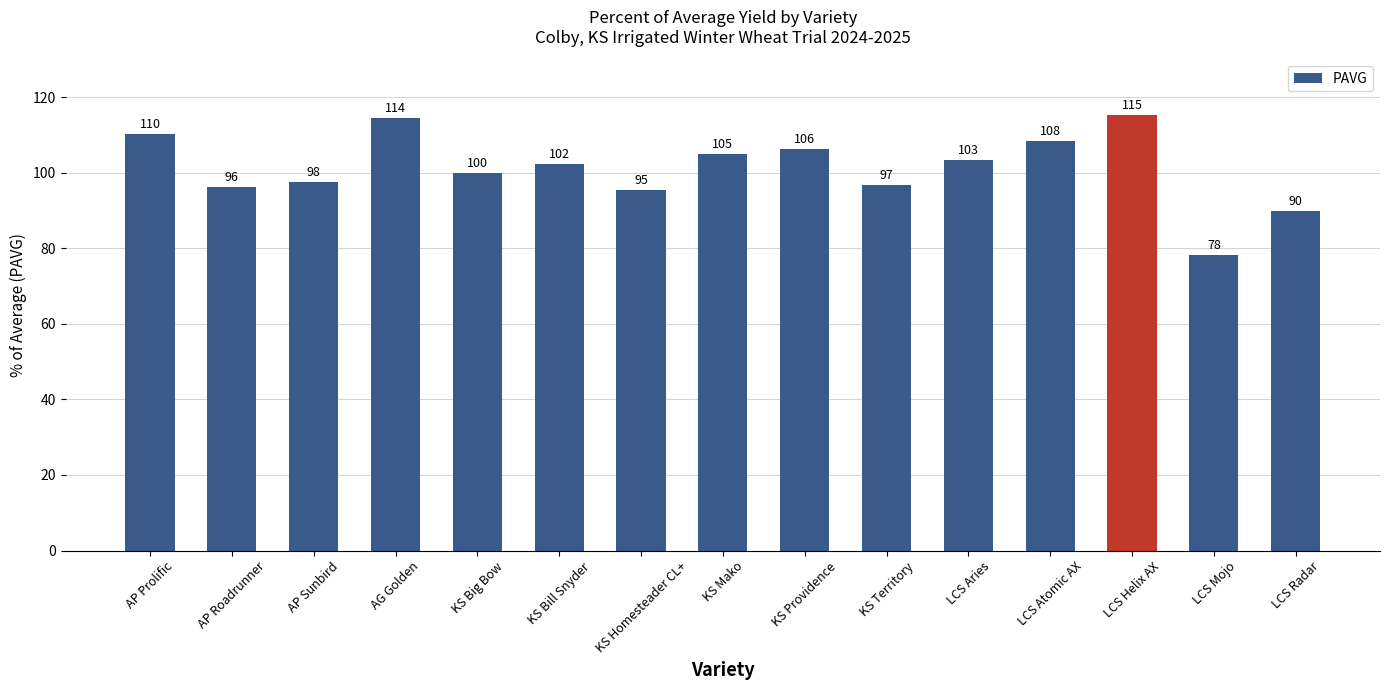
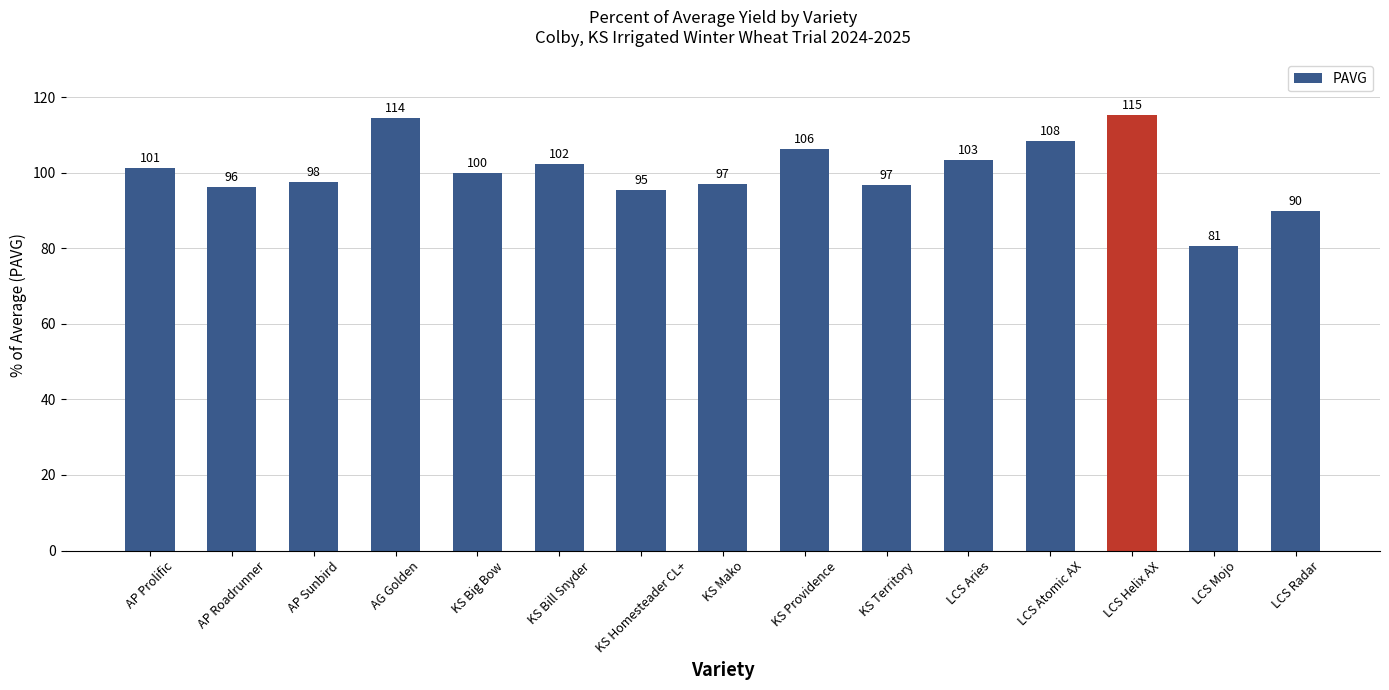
  {
-   "AP Prolific": 110,
+   "AP Prolific": 101,
    "AP Roadrunner": 96,
    "AP Sunbird": 98,
    "AG Golden": 114,
    "KS Big Bow": 100,
    "KS Bill Snyder": 102,
    "KS Homesteader CL+": 95,
-   "KS Mako": 105,
+   "KS Mako": 97,
    "KS Providence": 106,
    "KS Territory": 97,
    "LCS Aries": 103,
    "LCS Atomic AX": 108,
    "LCS Helix AX": 115,
-   "LCS Mojo": 78,
+   "LCS Mojo": 81,
    "LCS Radar": 90
  }
